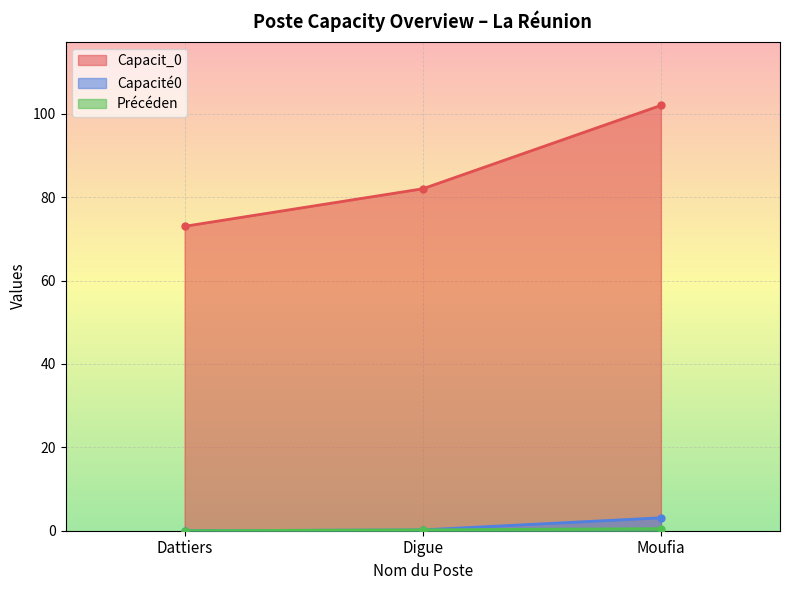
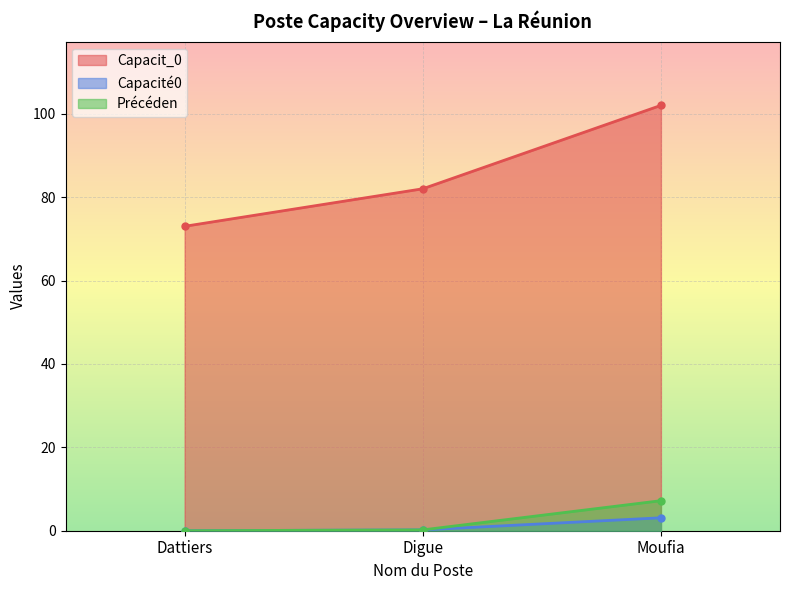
  {
    "Capacit_0": {
      "Dattiers": 73,
      "Digue": 82,
      "Moufia": 102
    },
    "Capacité0": {
      "Moufia": 3
    },
    "Précéden": {
-     "Moufia": 1
+     "Moufia": 7
    }
  }
